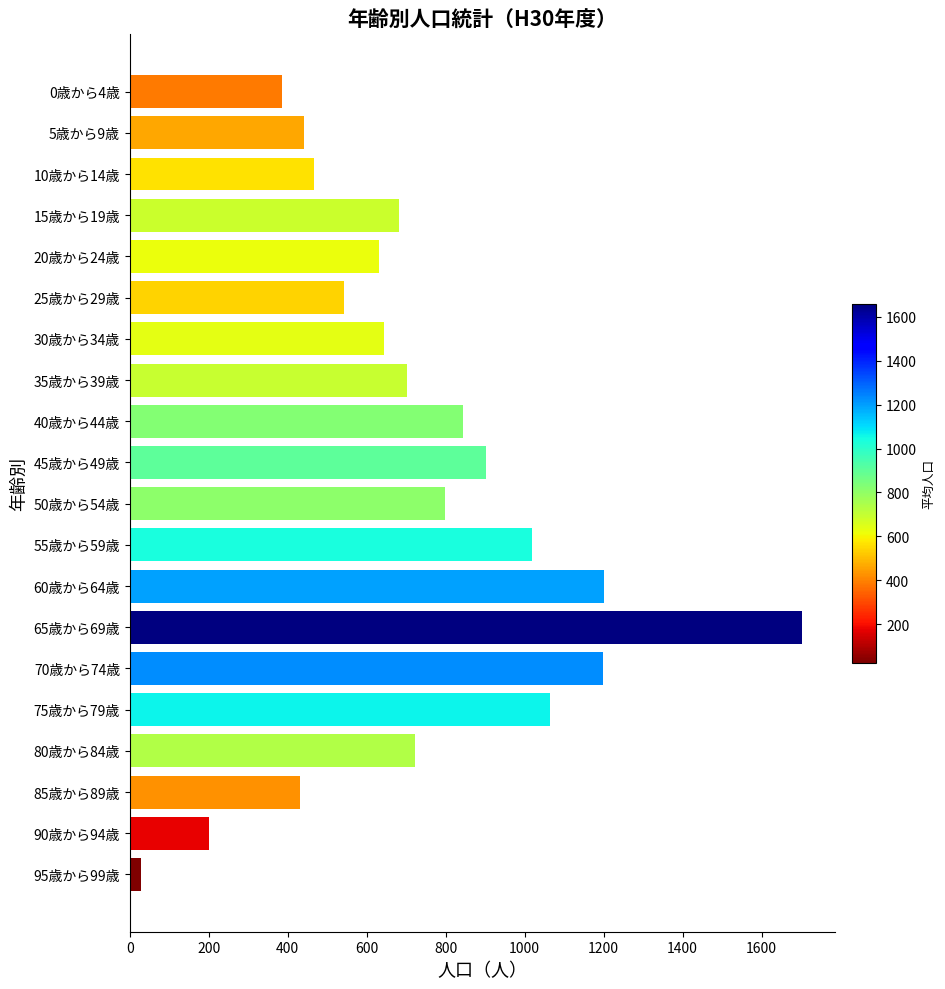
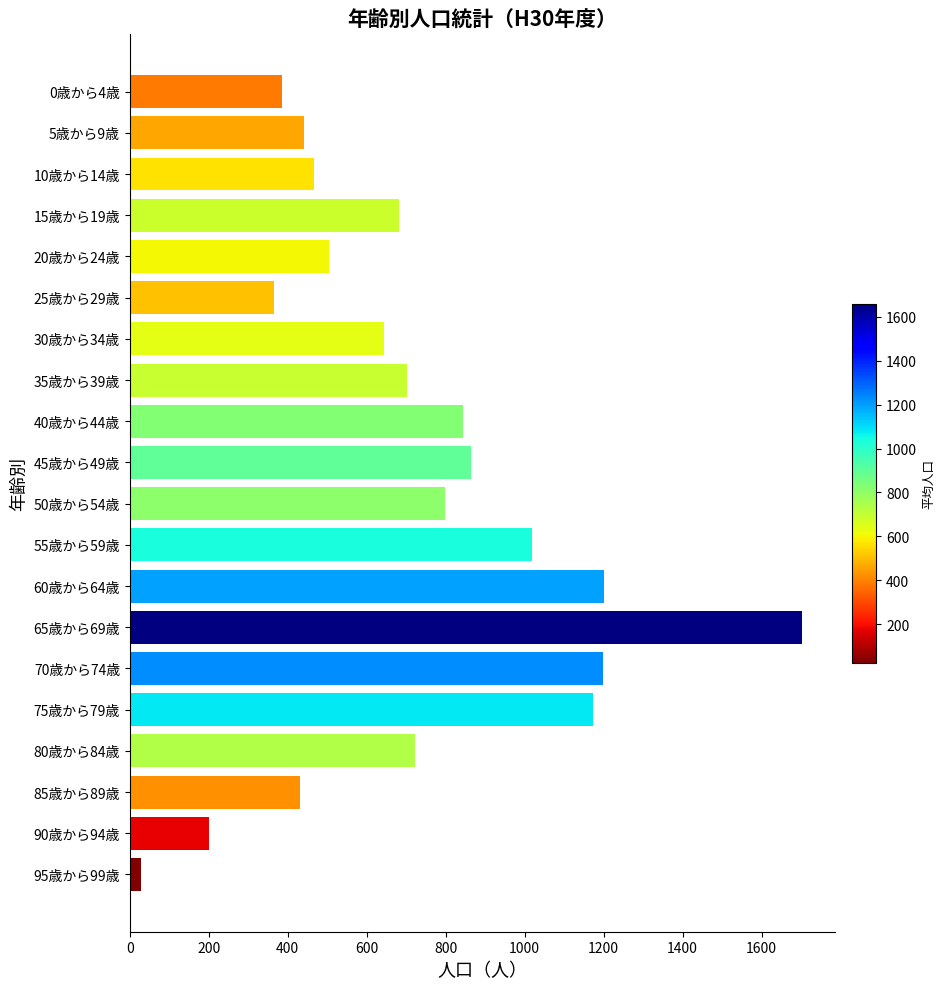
  {
    "0歳から4歳": 390,
    "5歳から9歳": 440,
    "10歳から14歳": 470,
    "15歳から19歳": 680,
-   "20歳から24歳": 630,
-   "25歳から29歳": 540,
+   "20歳から24歳": 510,
+   "25歳から29歳": 370,
    "30歳から34歳": 640,
    "35歳から39歳": 700,
    "40歳から44歳": 840,
-   "45歳から49歳": 900,
+   "45歳から49歳": 860,
    "50歳から54歳": 800,
    "55歳から59歳": 1020,
    "60歳から64歳": 1200,
    "65歳から69歳": 1700,
    "70歳から74歳": 1200,
-   "75歳から79歳": 1070,
+   "75歳から79歳": 1170,
    "80歳から84歳": 720,
    "85歳から89歳": 430,
    "90歳から94歳": 200,
    "95歳から99歳": 30
  }
